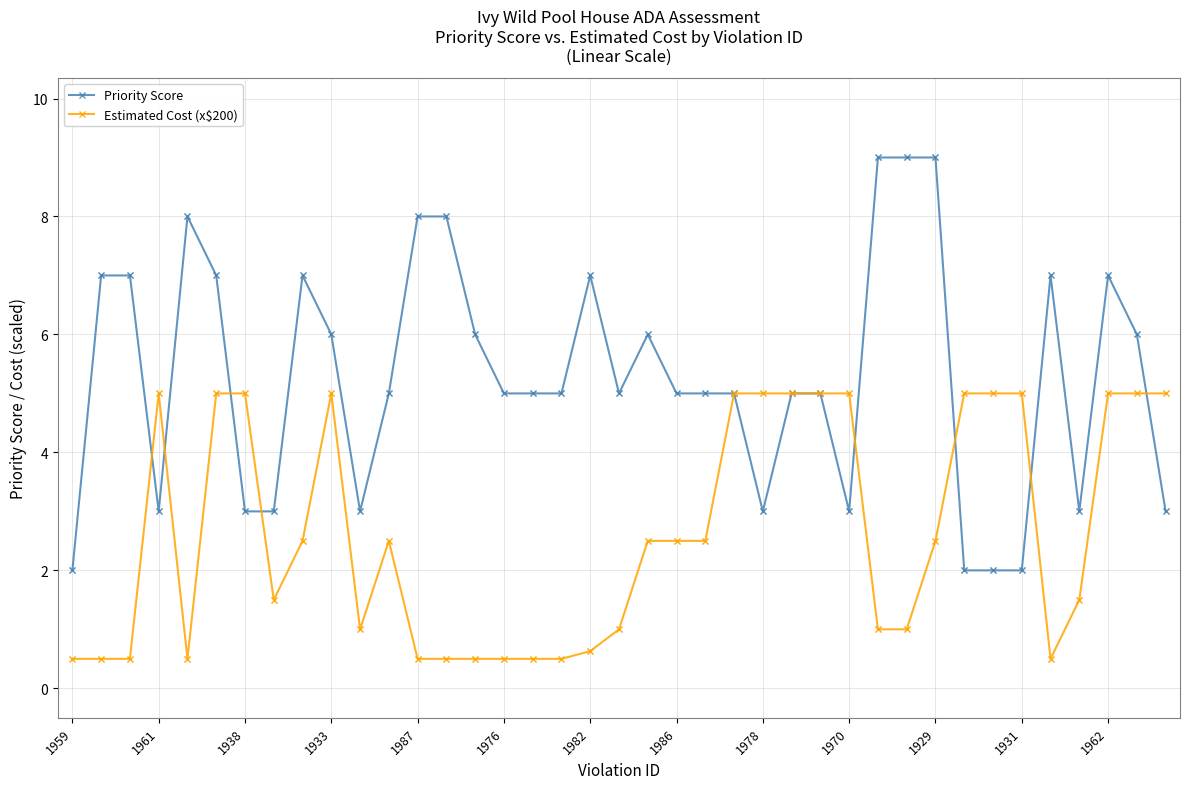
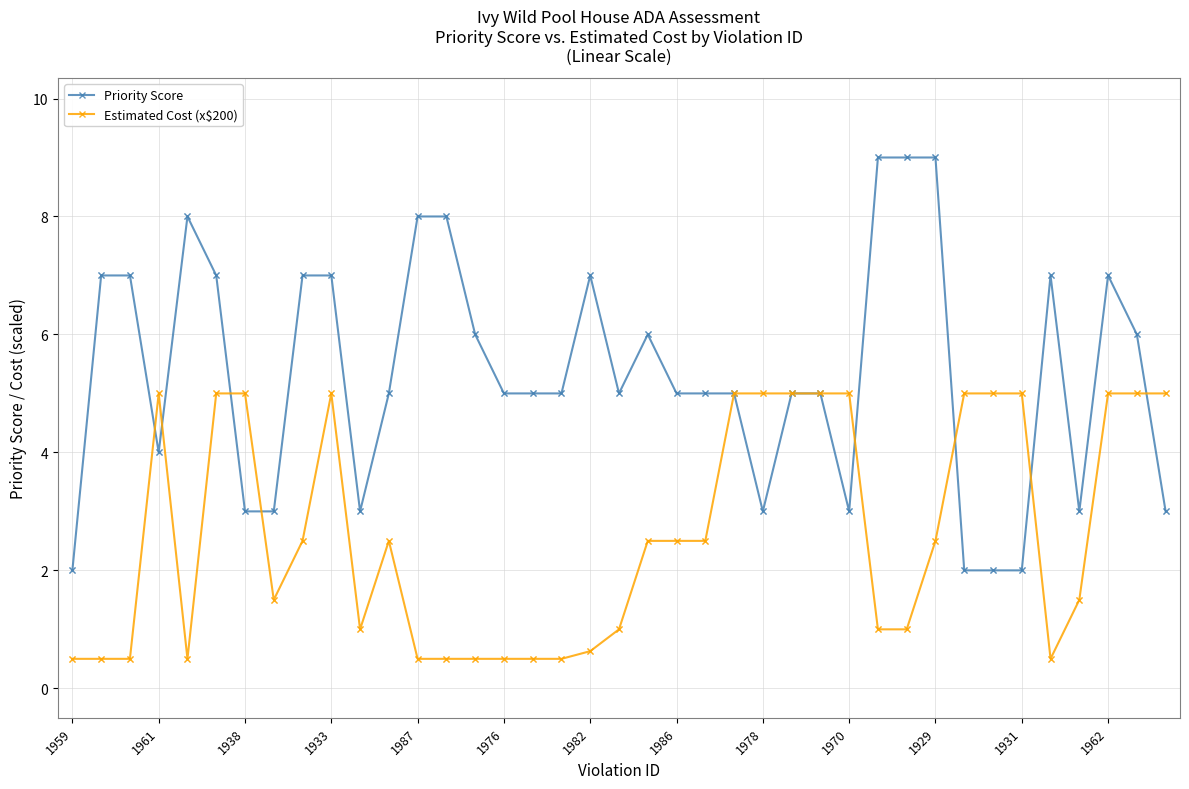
  {
    "Priority Score": {
      "1959": 2,
-     "1961": 3,
+     "1961": 4,
      "1938": 3,
-     "1933": 6,
+     "1933": 7,
      "1987": 8,
      "1976": 5,
      "1982": 7,
      "1986": 5,
      "1978": 3,
      "1970": 3,
      "1929": 9,
      "1931": 2,
      "1962": 7
    },
    "Estimated Cost (x$200)": {
      "1959": 0.5,
      "1961": 5,
      "1938": 5,
      "1933": 5,
      "1987": 0.5,
      "1976": 0.5,
      "1982": 0.6,
      "1986": 2.5,
      "1978": 5,
      "1970": 5,
      "1929": 2.5,
      "1931": 5,
      "1962": 5
    }
  }
